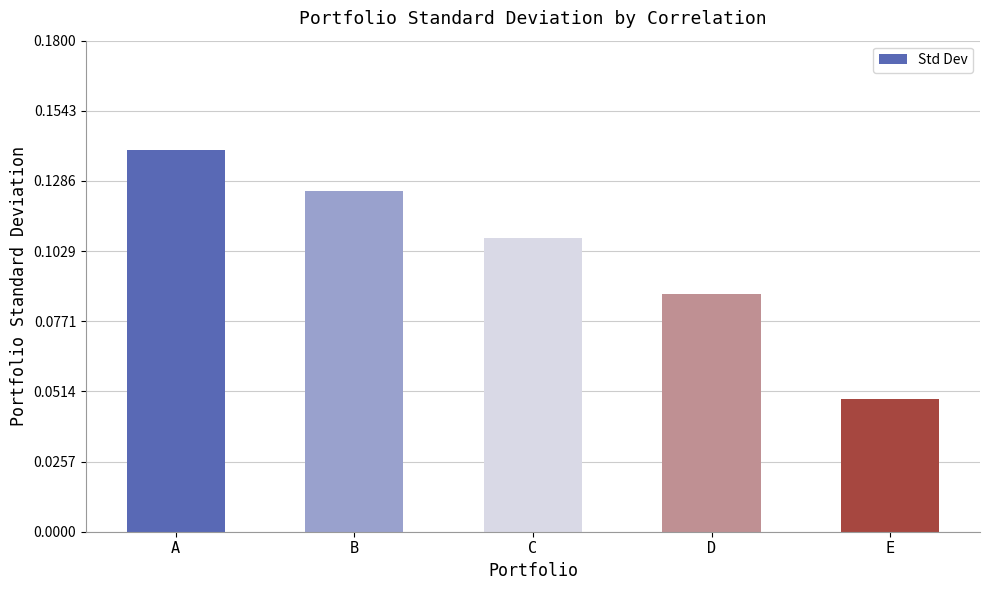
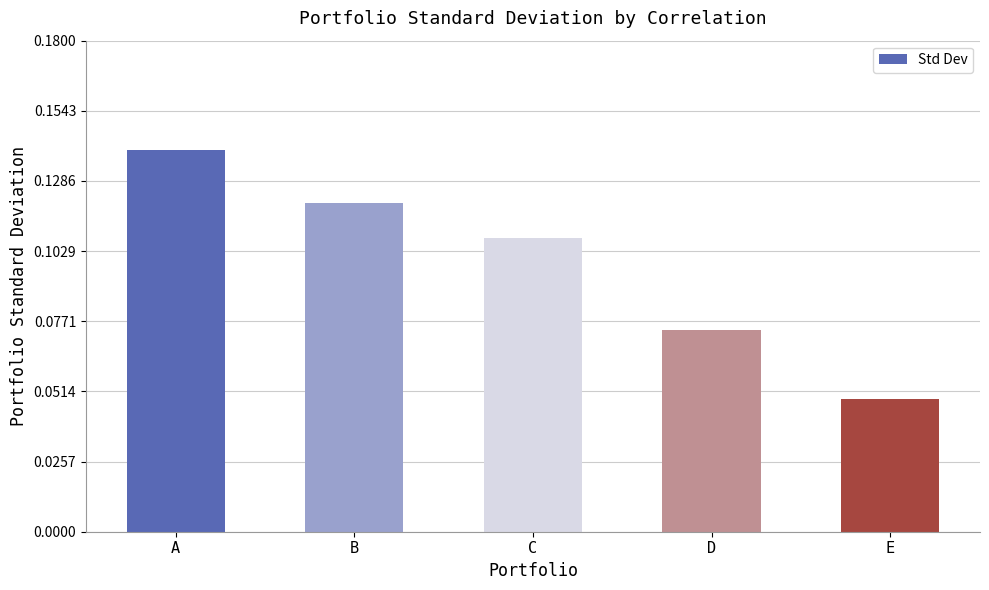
  {
    "A": 0.140,
-   "B": 0.125,
+   "B": 0.120,
    "C": 0.108,
-   "D": 0.087,
+   "D": 0.074,
    "E": 0.049
  }
